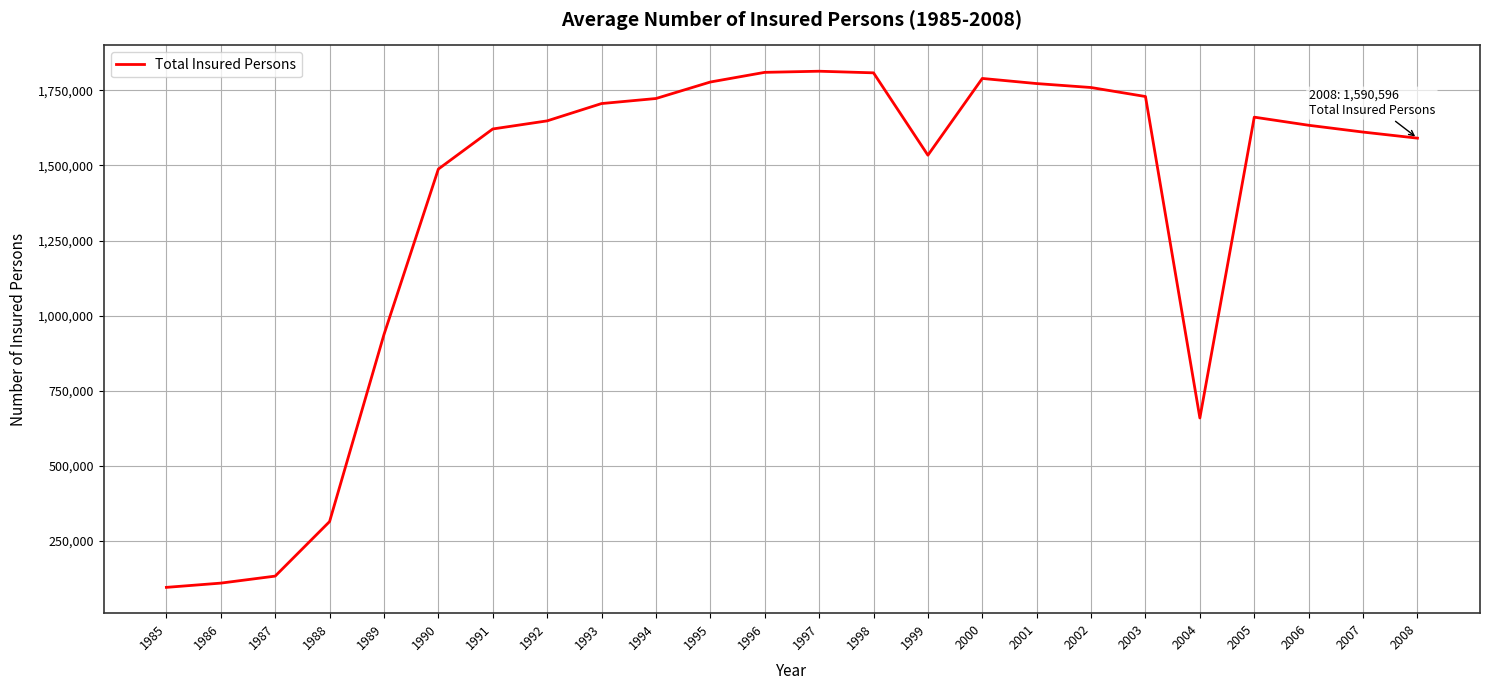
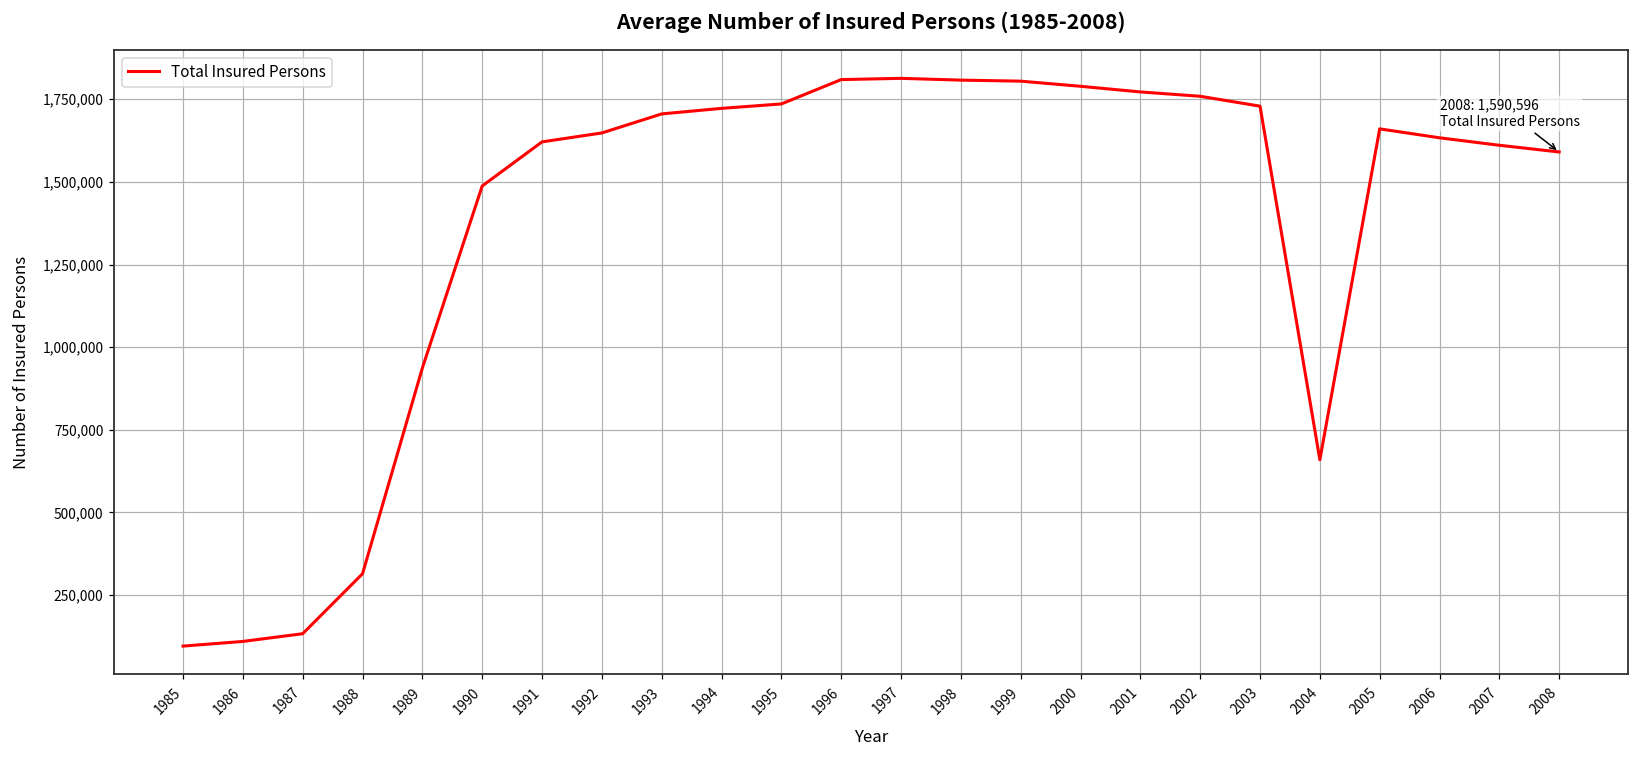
  {
    "1985": "100,000",
    "1986": "110,000",
    "1987": "130,000",
    "1988": "310,000",
    "1989": "940,000",
    "1990": "1,490,000",
    "1991": "1,620,000",
    "1992": "1,650,000",
    "1993": "1,710,000",
    "1994": "1,720,000",
-   "1995": "1,780,000",
+   "1995": "1,740,000",
    "1996": "1,810,000",
    "1997": "1,810,000",
    "1998": "1,810,000",
-   "1999": "1,530,000",
+   "1999": "1,800,000",
    "2000": "1,790,000",
    "2001": "1,770,000",
    "2002": "1,760,000",
    "2003": "1,730,000",
    "2004": "660,000",
    "2005": "1,660,000",
    "2008": "1,590,000"
  }
